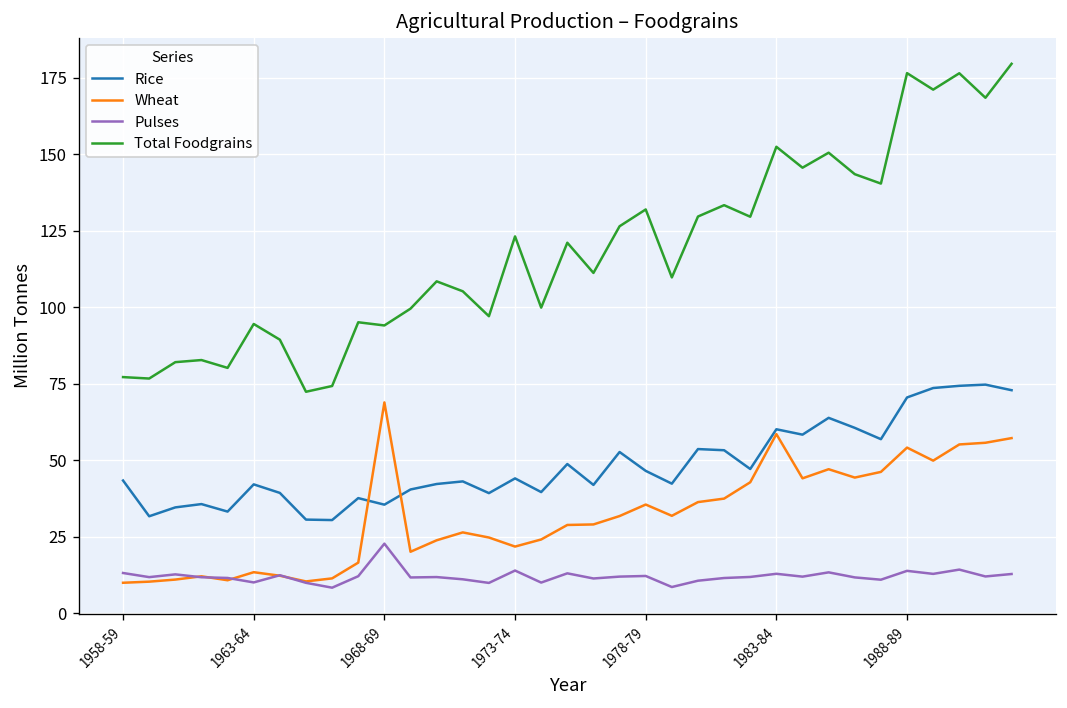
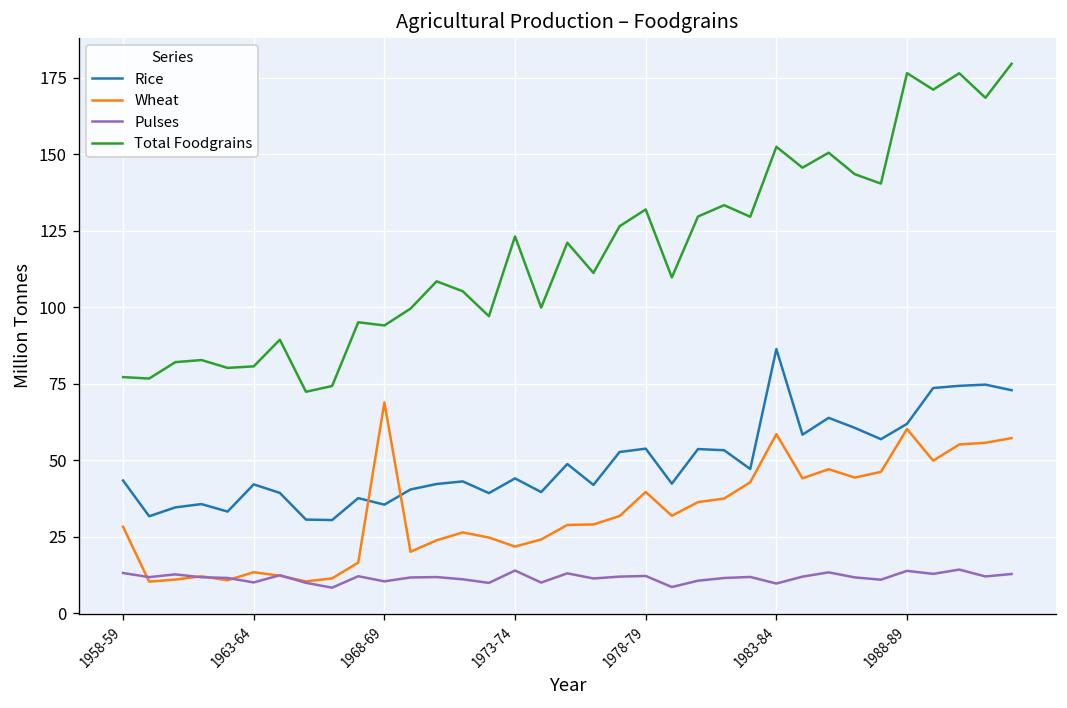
  {
    "Rice": {
      "1958-59": 43,
      "1963-64": 42,
      "1968-69": 35,
      "1973-74": 44,
-     "1978-79": 47,
-     "1983-84": 60,
-     "1988-89": 70
+     "1978-79": 54,
+     "1983-84": 86,
+     "1988-89": 62
    },
    "Wheat": {
-     "1958-59": 10,
+     "1958-59": 28,
      "1963-64": 13,
      "1968-69": 69,
      "1973-74": 22,
-     "1978-79": 36,
+     "1978-79": 40,
      "1983-84": 59,
-     "1988-89": 54
+     "1988-89": 60
    },
    "Pulses": {
      "1958-59": 13,
      "1963-64": 10,
-     "1968-69": 23,
+     "1968-69": 10,
      "1973-74": 14,
      "1978-79": 12,
-     "1983-84": 13,
+     "1983-84": 10,
      "1988-89": 14
    },
    "Total Foodgrains": {
      "1958-59": 77,
-     "1963-64": 94,
+     "1963-64": 81,
      "1968-69": 94,
      "1973-74": 123,
      "1978-79": 132,
      "1983-84": 152,
      "1988-89": 176
    }
  }
